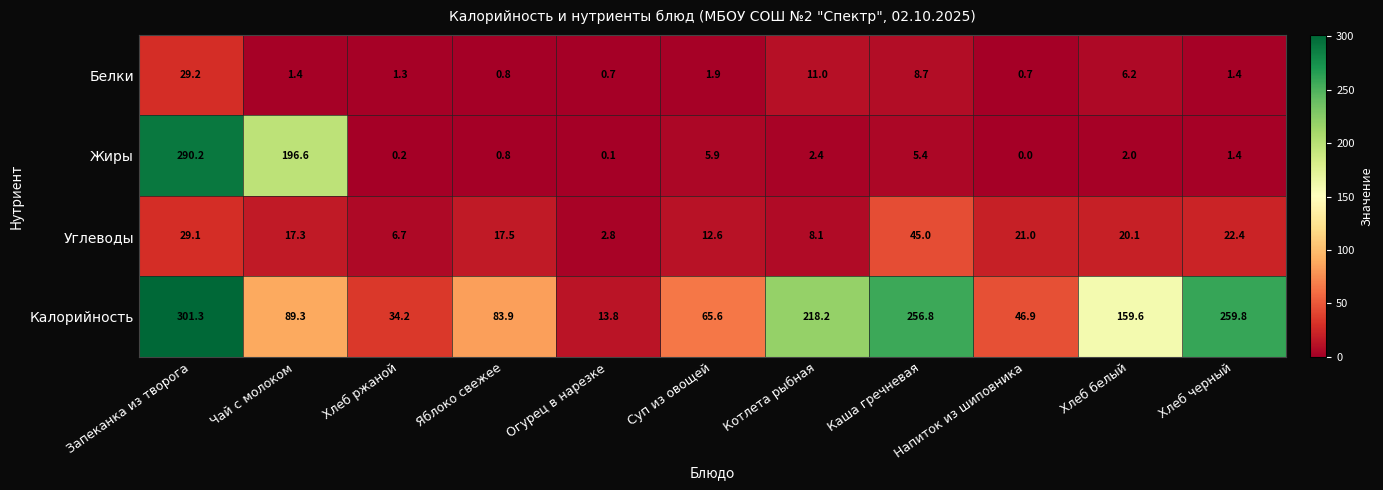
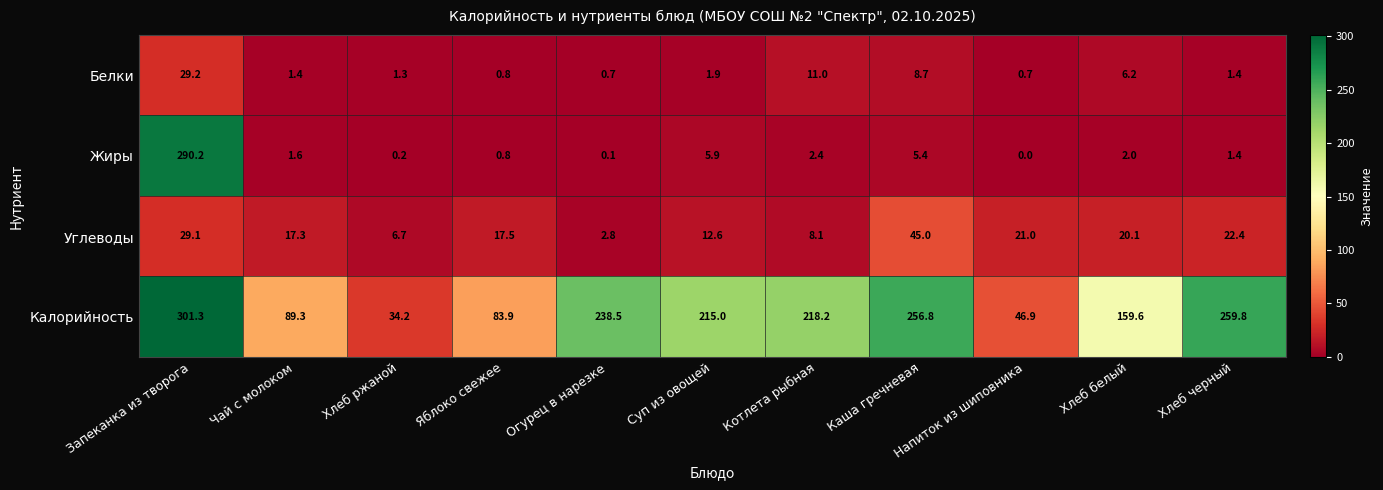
  {
    "Белки": {
      "Запеканка из творога": 29.2,
      "Чай с молоком": 1.4,
      "Хлеб ржаной": 1.3,
      "Яблоко свежее": 0.8,
      "Огурец в нарезке": 0.7,
      "Суп из овощей": 1.9,
      "Котлета рыбная": 11.0,
      "Каша гречневая": 8.7,
      "Напиток из шиповника": 0.7,
      "Хлеб белый": 6.2,
      "Хлеб черный": 1.4
    },
    "Жиры": {
      "Запеканка из творога": 290.2,
-     "Чай с молоком": 196.6,
+     "Чай с молоком": 1.6,
      "Хлеб ржаной": 0.2,
      "Яблоко свежее": 0.8,
      "Огурец в нарезке": 0.1,
      "Суп из овощей": 5.9,
      "Котлета рыбная": 2.4,
      "Каша гречневая": 5.4,
      "Напиток из шиповника": 0.0,
      "Хлеб белый": 2.0,
      "Хлеб черный": 1.4
    },
    "Углеводы": {
      "Запеканка из творога": 29.1,
      "Чай с молоком": 17.3,
      "Хлеб ржаной": 6.7,
      "Яблоко свежее": 17.5,
      "Огурец в нарезке": 2.8,
      "Суп из овощей": 12.6,
      "Котлета рыбная": 8.1,
      "Каша гречневая": 45.0,
      "Напиток из шиповника": 21.0,
      "Хлеб белый": 20.1,
      "Хлеб черный": 22.4
    },
    "Калорийность": {
      "Запеканка из творога": 301.3,
      "Чай с молоком": 89.3,
      "Хлеб ржаной": 34.2,
      "Яблоко свежее": 83.9,
-     "Огурец в нарезке": 13.8,
-     "Суп из овощей": 65.6,
+     "Огурец в нарезке": 238.5,
+     "Суп из овощей": 215.0,
      "Котлета рыбная": 218.2,
      "Каша гречневая": 256.8,
      "Напиток из шиповника": 46.9,
      "Хлеб белый": 159.6,
      "Хлеб черный": 259.8
    }
  }
